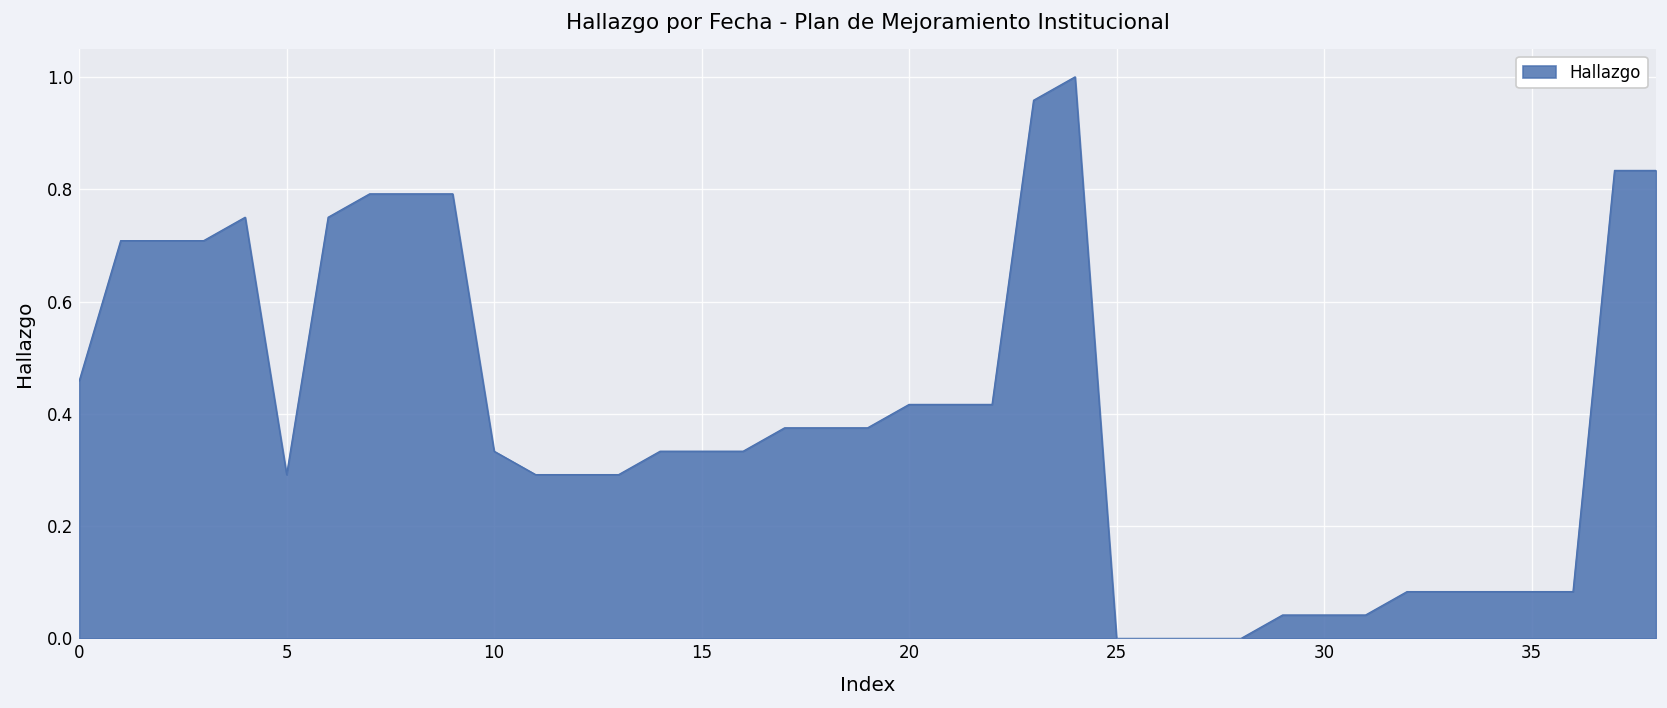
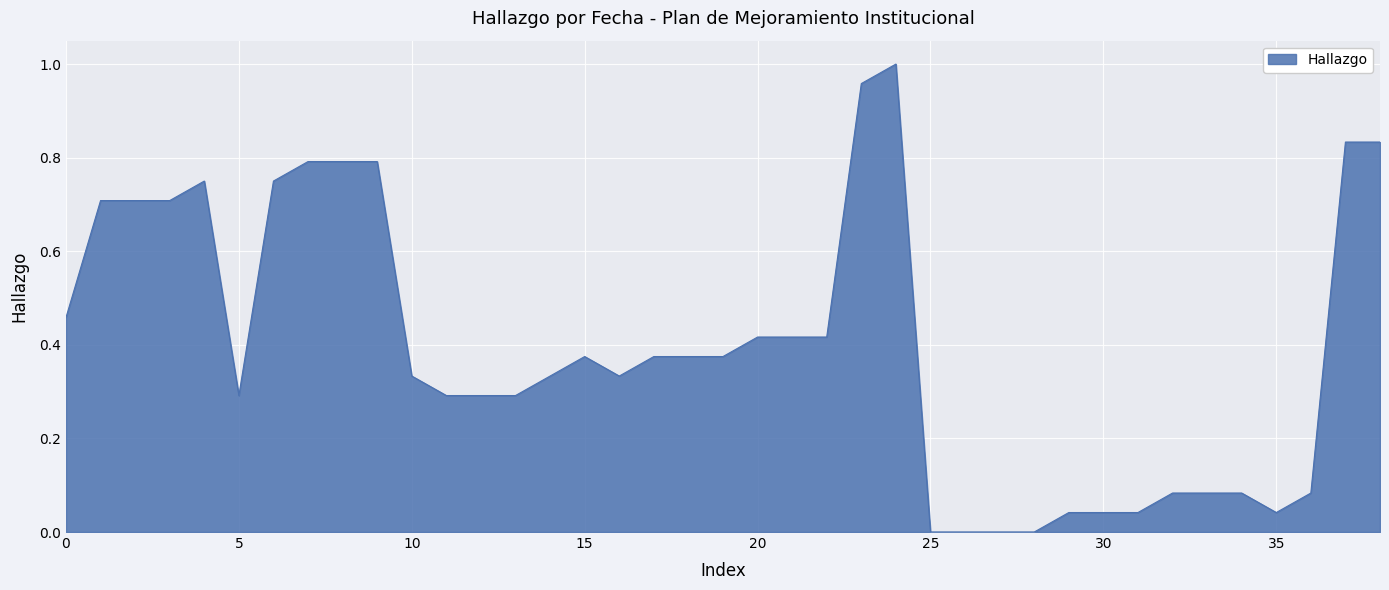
  {
    "0": 0.46,
    "5": 0.29,
    "10": 0.33,
-   "15": 0.33,
+   "15": 0.38,
    "20": 0.42,
    "25": 0.00,
    "30": 0.04,
-   "35": 0.08
+   "35": 0.04
  }
